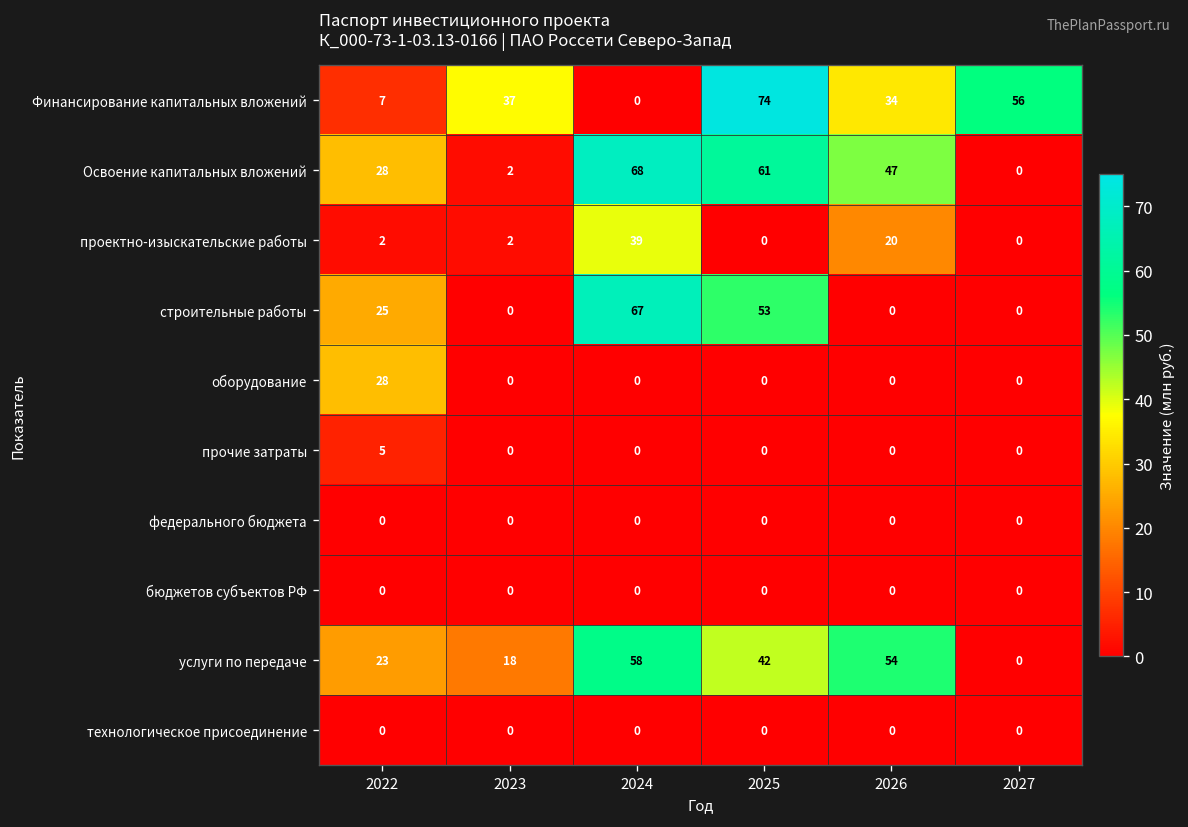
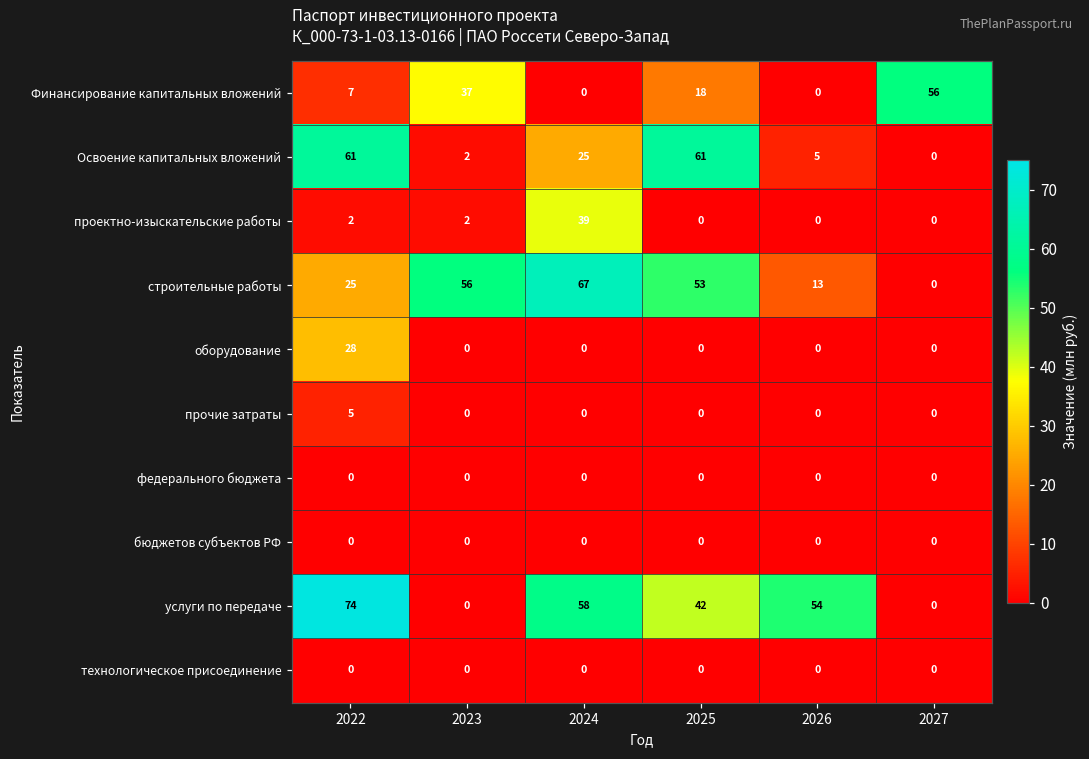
  {
    "Финансирование капитальных вложений": {
      "2022": 7,
      "2023": 37,
      "2024": 0,
-     "2025": 74,
-     "2026": 34,
+     "2025": 18,
+     "2026": 0,
      "2027": 56
    },
    "Освоение капитальных вложений": {
-     "2022": 28,
+     "2022": 61,
      "2023": 2,
-     "2024": 68,
+     "2024": 25,
      "2025": 61,
-     "2026": 47,
+     "2026": 5,
      "2027": 0
    },
    "проектно-изыскательские работы": {
      "2022": 2,
      "2023": 2,
      "2024": 39,
      "2025": 0,
-     "2026": 20,
+     "2026": 0,
      "2027": 0
    },
    "строительные работы": {
      "2022": 25,
-     "2023": 0,
+     "2023": 56,
      "2024": 67,
      "2025": 53,
-     "2026": 0,
+     "2026": 13,
      "2027": 0
    },
    "оборудование": {
      "2022": 28,
      "2023": 0,
      "2024": 0,
      "2025": 0,
      "2026": 0,
      "2027": 0
    },
    "прочие затраты": {
      "2022": 5,
      "2023": 0,
      "2024": 0,
      "2025": 0,
      "2026": 0,
      "2027": 0
    },
    "федерального бюджета": {
      "2022": 0,
      "2023": 0,
      "2024": 0,
      "2025": 0,
      "2026": 0,
      "2027": 0
    },
    "бюджетов субъектов РФ": {
      "2022": 0,
      "2023": 0,
      "2024": 0,
      "2025": 0,
      "2026": 0,
      "2027": 0
    },
    "услуги по передаче": {
-     "2022": 23,
-     "2023": 18,
+     "2022": 74,
+     "2023": 0,
      "2024": 58,
      "2025": 42,
      "2026": 54,
      "2027": 0
    },
    "технологическое присоединение": {
      "2022": 0,
      "2023": 0,
      "2024": 0,
      "2025": 0,
      "2026": 0,
      "2027": 0
    }
  }
